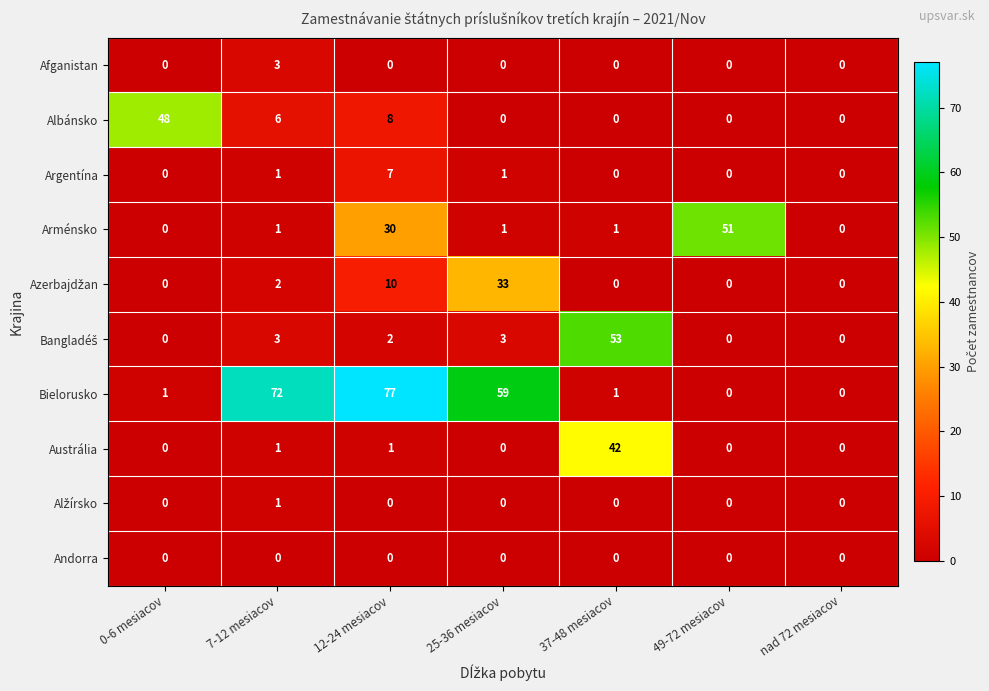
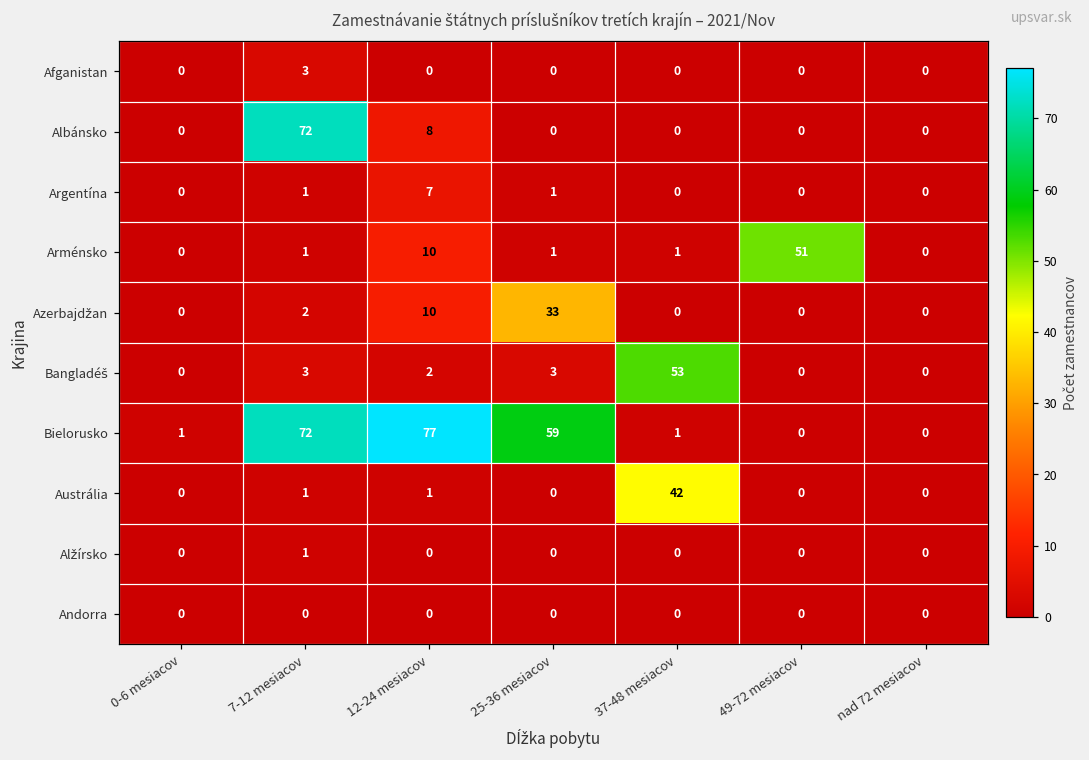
  {
    "Afganistan": {
      "0-6 mesiacov": 0,
      "7-12 mesiacov": 3,
      "12-24 mesiacov": 0,
      "25-36 mesiacov": 0,
      "37-48 mesiacov": 0,
      "49-72 mesiacov": 0,
      "nad 72 mesiacov": 0
    },
    "Albánsko": {
-     "0-6 mesiacov": 48,
-     "7-12 mesiacov": 6,
+     "0-6 mesiacov": 0,
+     "7-12 mesiacov": 72,
      "12-24 mesiacov": 8,
      "25-36 mesiacov": 0,
      "37-48 mesiacov": 0,
      "49-72 mesiacov": 0,
      "nad 72 mesiacov": 0
    },
    "Argentína": {
      "0-6 mesiacov": 0,
      "7-12 mesiacov": 1,
      "12-24 mesiacov": 7,
      "25-36 mesiacov": 1,
      "37-48 mesiacov": 0,
      "49-72 mesiacov": 0,
      "nad 72 mesiacov": 0
    },
    "Arménsko": {
      "0-6 mesiacov": 0,
      "7-12 mesiacov": 1,
-     "12-24 mesiacov": 30,
+     "12-24 mesiacov": 10,
      "25-36 mesiacov": 1,
      "37-48 mesiacov": 1,
      "49-72 mesiacov": 51,
      "nad 72 mesiacov": 0
    },
    "Azerbajdžan": {
      "0-6 mesiacov": 0,
      "7-12 mesiacov": 2,
      "12-24 mesiacov": 10,
      "25-36 mesiacov": 33,
      "37-48 mesiacov": 0,
      "49-72 mesiacov": 0,
      "nad 72 mesiacov": 0
    },
    "Bangladéš": {
      "0-6 mesiacov": 0,
      "7-12 mesiacov": 3,
      "12-24 mesiacov": 2,
      "25-36 mesiacov": 3,
      "37-48 mesiacov": 53,
      "49-72 mesiacov": 0,
      "nad 72 mesiacov": 0
    },
    "Bielorusko": {
      "0-6 mesiacov": 1,
      "7-12 mesiacov": 72,
      "12-24 mesiacov": 77,
      "25-36 mesiacov": 59,
      "37-48 mesiacov": 1,
      "49-72 mesiacov": 0,
      "nad 72 mesiacov": 0
    },
    "Austrália": {
      "0-6 mesiacov": 0,
      "7-12 mesiacov": 1,
      "12-24 mesiacov": 1,
      "25-36 mesiacov": 0,
      "37-48 mesiacov": 42,
      "49-72 mesiacov": 0,
      "nad 72 mesiacov": 0
    },
    "Alžírsko": {
      "0-6 mesiacov": 0,
      "7-12 mesiacov": 1,
      "12-24 mesiacov": 0,
      "25-36 mesiacov": 0,
      "37-48 mesiacov": 0,
      "49-72 mesiacov": 0,
      "nad 72 mesiacov": 0
    },
    "Andorra": {
      "0-6 mesiacov": 0,
      "7-12 mesiacov": 0,
      "12-24 mesiacov": 0,
      "25-36 mesiacov": 0,
      "37-48 mesiacov": 0,
      "49-72 mesiacov": 0,
      "nad 72 mesiacov": 0
    }
  }
